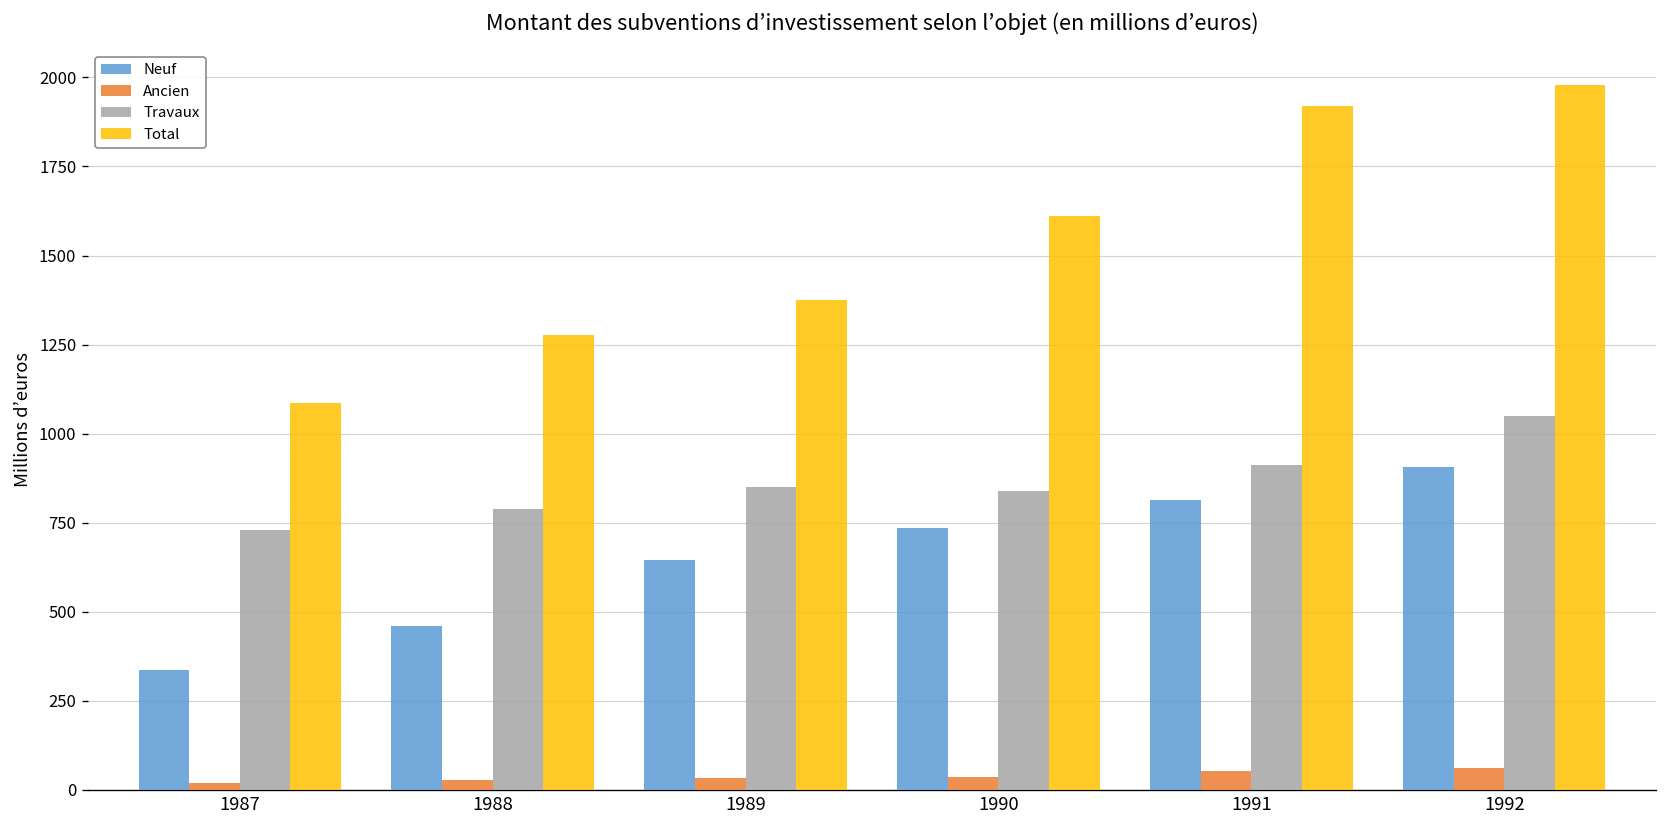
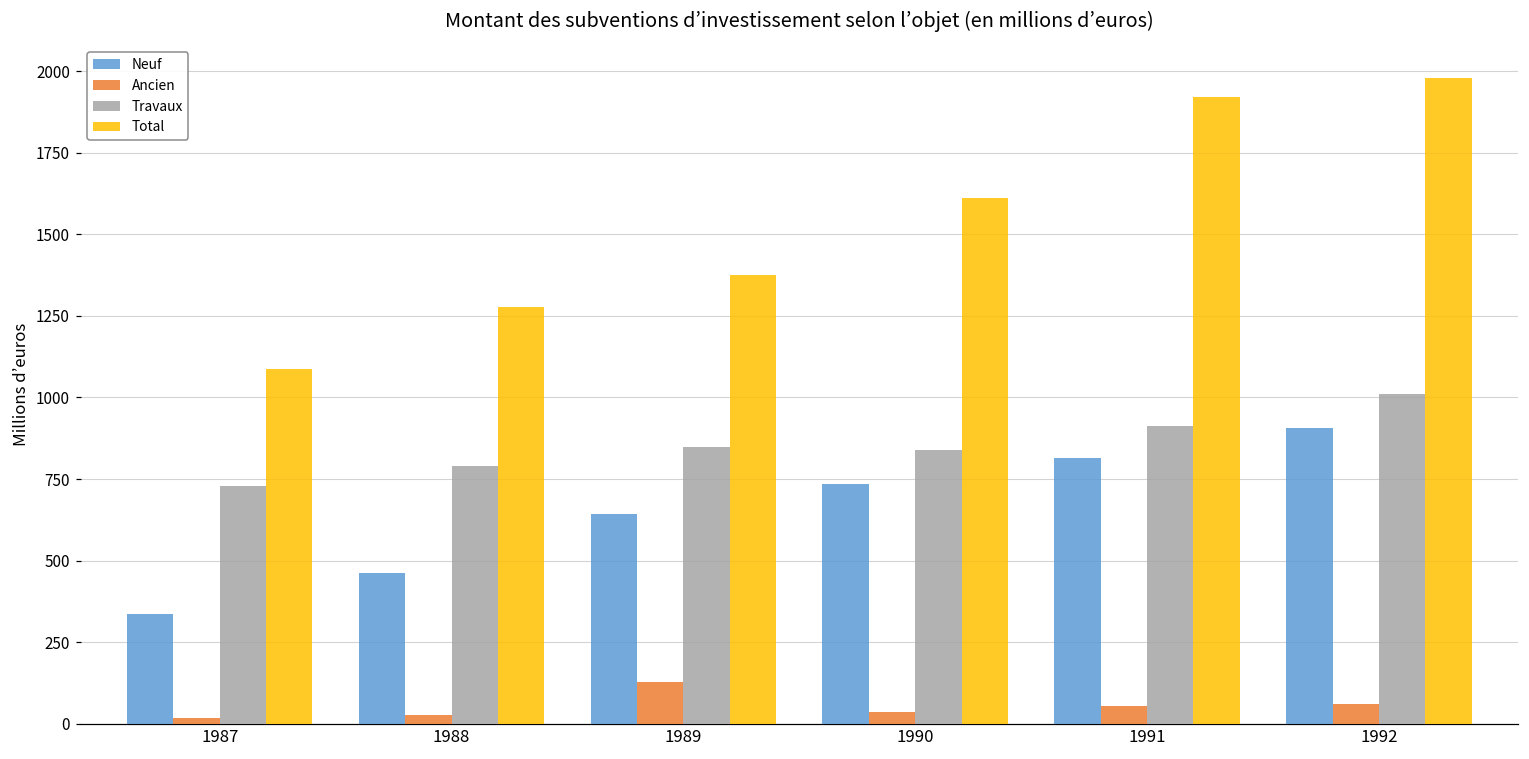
  {
    "Neuf": {
      "1987": 340,
      "1988": 460,
      "1989": 640,
      "1990": 740,
      "1991": 810,
      "1992": 910
    },
    "Ancien": {
      "1987": 20,
      "1988": 30,
-     "1989": 30,
+     "1989": 130,
      "1990": 40,
      "1991": 50,
      "1992": 60
    },
    "Travaux": {
      "1987": 730,
      "1988": 790,
      "1989": 850,
      "1990": 840,
      "1991": 910,
-     "1992": 1050
+     "1992": 1010
    },
    "Total": {
      "1987": 1090,
      "1988": 1280,
      "1989": 1380,
      "1990": 1610,
      "1991": 1920,
      "1992": 1980
    }
  }
